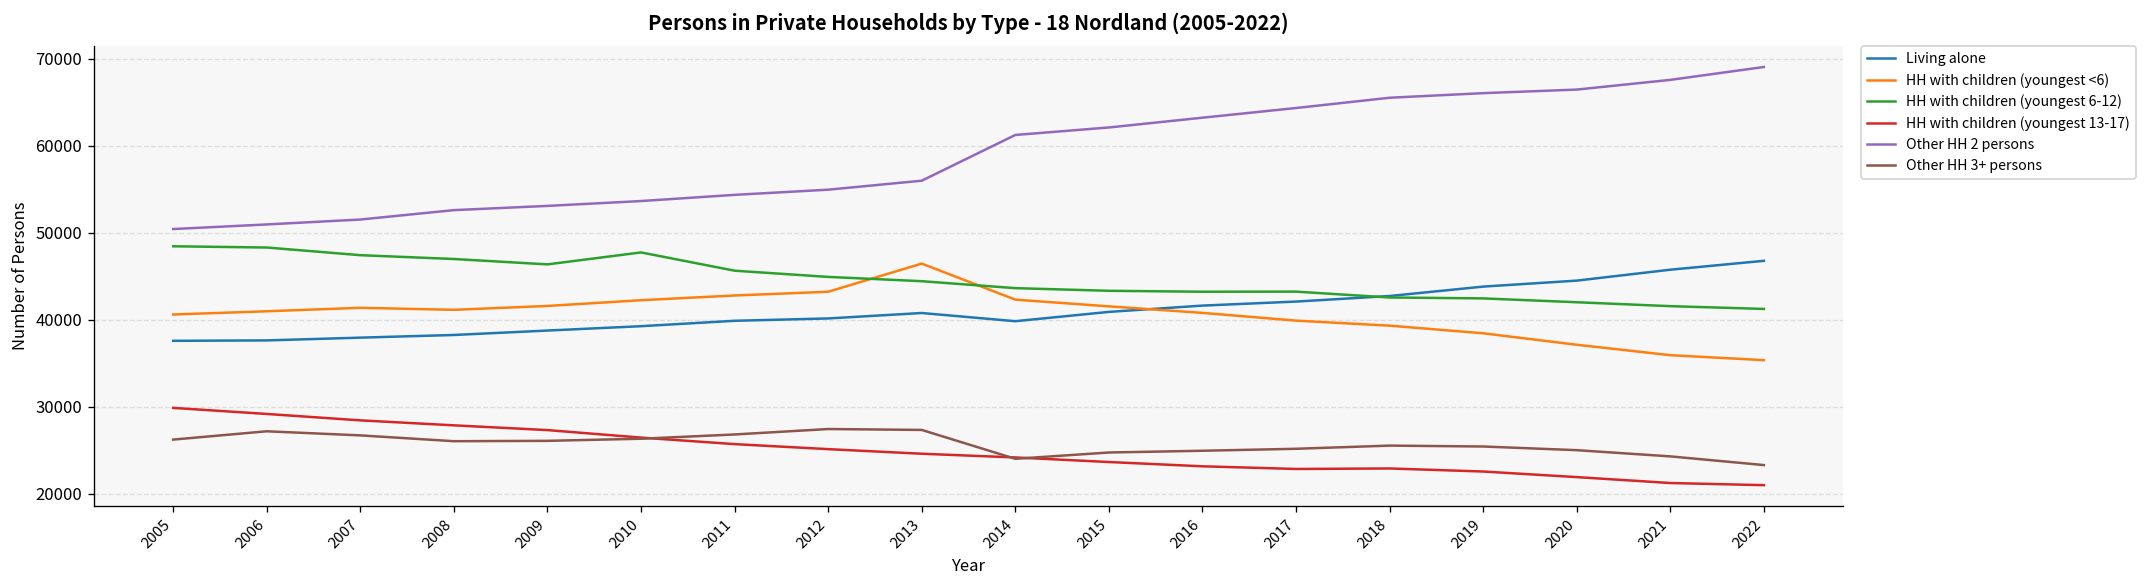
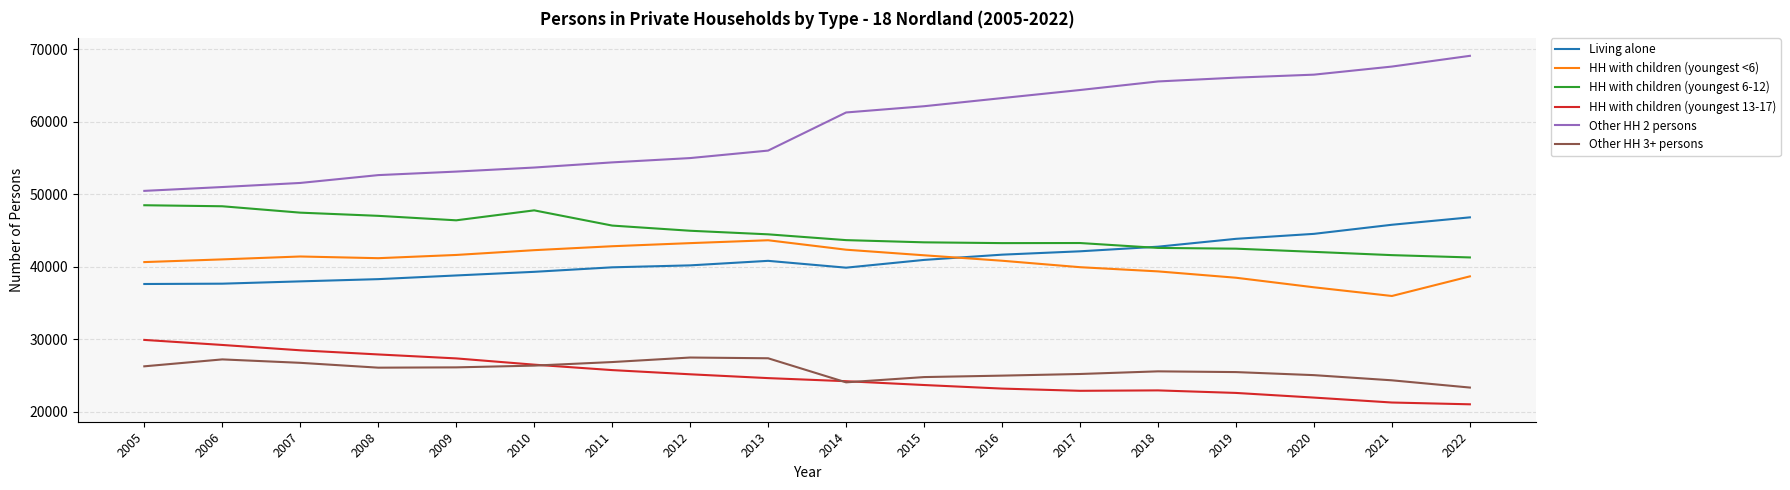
  {
    "Living alone": {
      "2005": 38000,
      "2006": 38000,
      "2007": 38000,
      "2008": 38000,
      "2009": 39000,
      "2010": 39000,
      "2011": 40000,
      "2012": 40000,
      "2013": 41000,
      "2014": 40000,
      "2015": 41000,
      "2016": 42000,
      "2017": 42000,
      "2019": 44000,
      "2020": 45000,
      "2021": 46000,
      "2022": 47000
    },
    "HH with children (youngest <6)": {
      "2005": 41000,
      "2006": 41000,
      "2007": 41000,
      "2008": 41000,
      "2009": 42000,
      "2010": 42000,
      "2011": 43000,
      "2012": 43000,
-     "2013": 46000,
+     "2013": 44000,
      "2014": 42000,
      "2015": 42000,
      "2016": 41000,
      "2017": 40000,
      "2018": 39000,
      "2019": 38000,
      "2020": 37000,
      "2021": 36000,
-     "2022": 35000
+     "2022": 39000
    },
    "HH with children (youngest 6-12)": {
      "2005": 48000,
      "2006": 48000,
      "2007": 47000,
      "2008": 47000,
      "2009": 46000,
      "2010": 48000,
      "2011": 46000,
      "2012": 45000,
      "2013": 44000,
      "2014": 44000,
      "2015": 43000,
      "2016": 43000,
      "2017": 43000,
      "2019": 42000,
      "2020": 42000,
      "2021": 42000,
      "2022": 41000
    },
    "HH with children (youngest 13-17)": {
      "2005": 30000,
      "2006": 29000,
      "2007": 28000,
      "2008": 28000,
      "2009": 27000,
      "2011": 26000,
      "2012": 25000,
      "2013": 25000,
      "2015": 24000,
      "2016": 23000,
      "2017": 23000,
      "2018": 23000,
      "2019": 23000,
      "2020": 22000,
      "2021": 21000,
      "2022": 21000
    },
    "Other HH 2 persons": {
      "2005": 50000,
      "2006": 51000,
      "2007": 52000,
      "2008": 53000,
      "2009": 53000,
      "2010": 54000,
      "2011": 54000,
      "2012": 55000,
      "2013": 56000,
      "2014": 61000,
      "2015": 62000,
      "2016": 63000,
      "2017": 64000,
      "2018": 66000,
      "2019": 66000,
      "2020": 66000,
      "2021": 68000,
      "2022": 69000
    },
    "Other HH 3+ persons": {
      "2005": 26000,
      "2006": 27000,
      "2007": 27000,
      "2008": 26000,
      "2009": 26000,
      "2011": 27000,
      "2012": 27000,
      "2013": 27000,
      "2015": 25000,
      "2016": 25000,
      "2017": 25000,
      "2018": 26000,
      "2019": 25000,
      "2020": 25000,
      "2021": 24000,
      "2022": 23000
    }
  }
